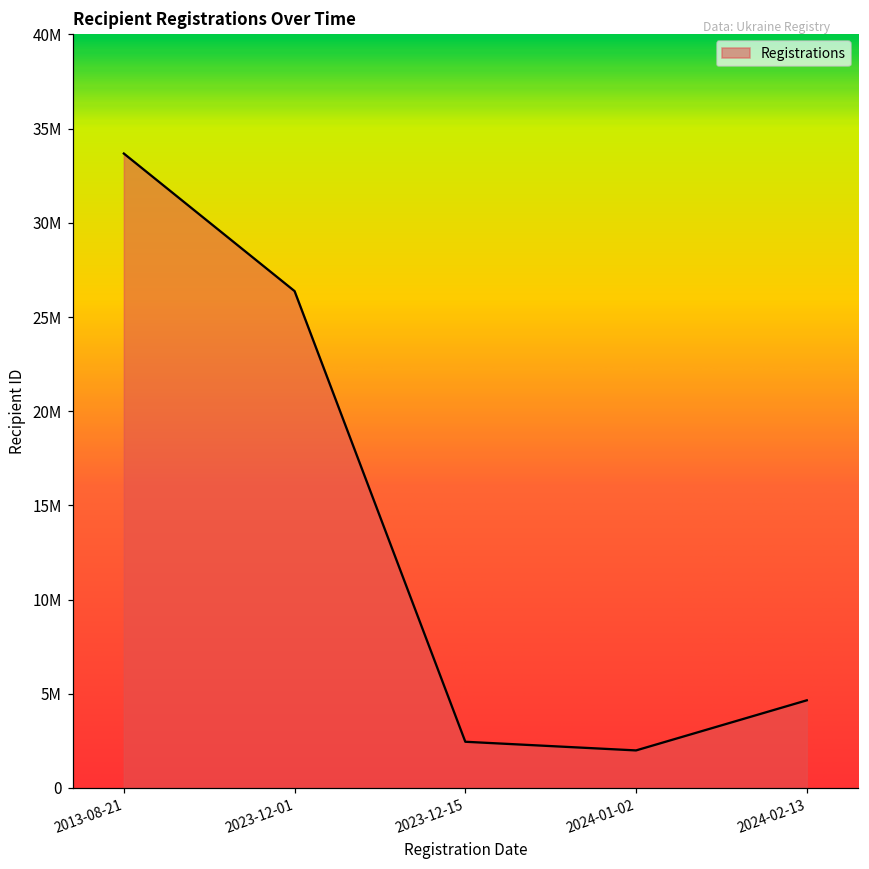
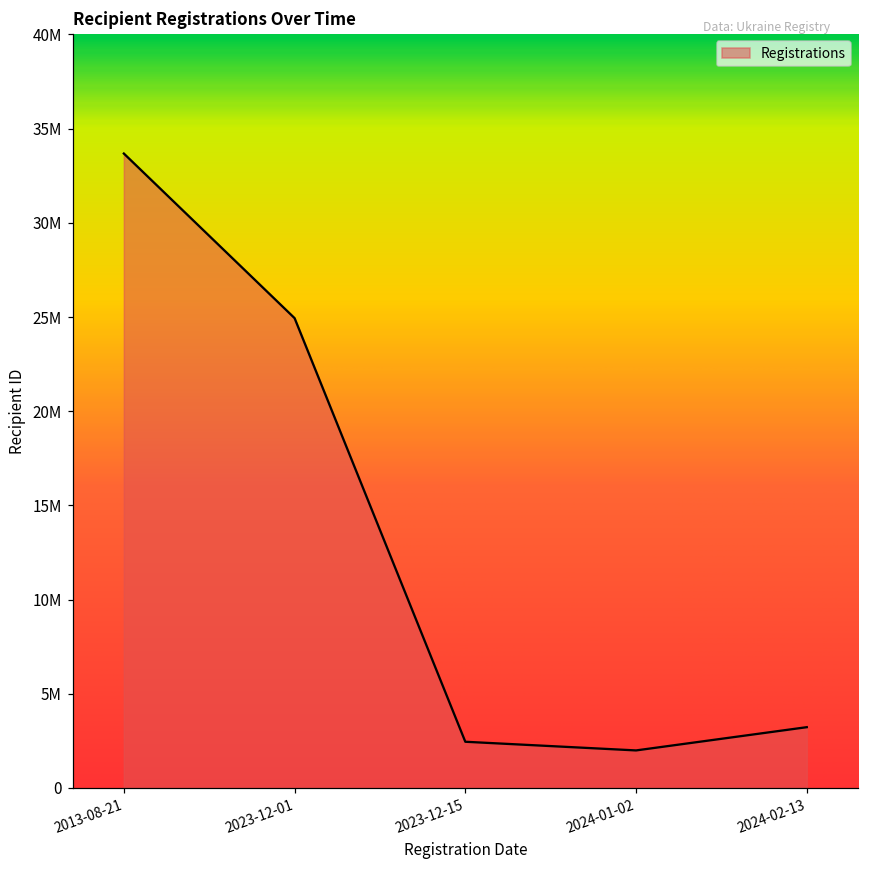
  {
    "2013-08-21": 33700000,
-   "2023-12-01": 26400000,
+   "2023-12-01": 24900000,
    "2023-12-15": 2500000,
    "2024-01-02": 2000000,
-   "2024-02-13": 4700000
+   "2024-02-13": 3200000
  }
